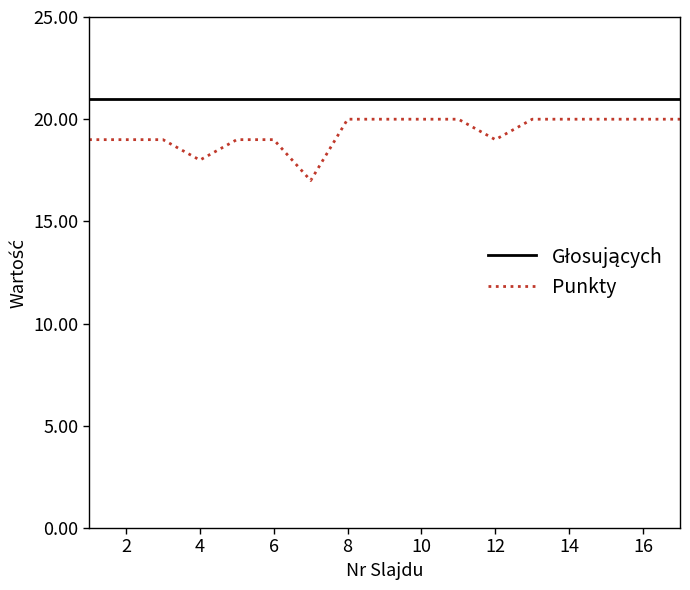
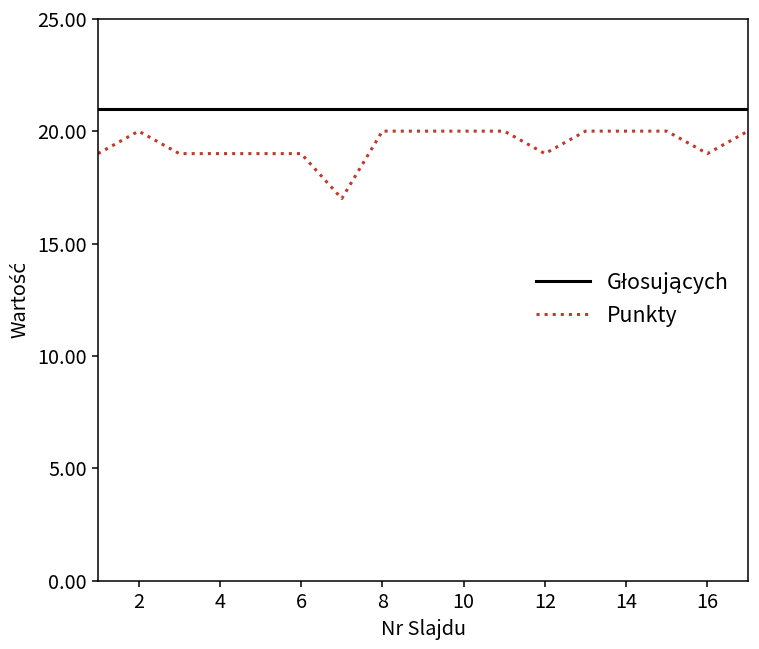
  {
    "Głosujących": {
      "2": 21,
      "4": 21,
      "6": 21,
      "8": 21,
      "10": 21,
      "12": 21,
      "14": 21,
      "16": 21
    },
    "Punkty": {
-     "2": 19,
-     "4": 18,
+     "2": 20,
+     "4": 19,
      "6": 19,
      "8": 20,
      "10": 20,
      "12": 19,
      "14": 20,
-     "16": 20
+     "16": 19
    }
  }
